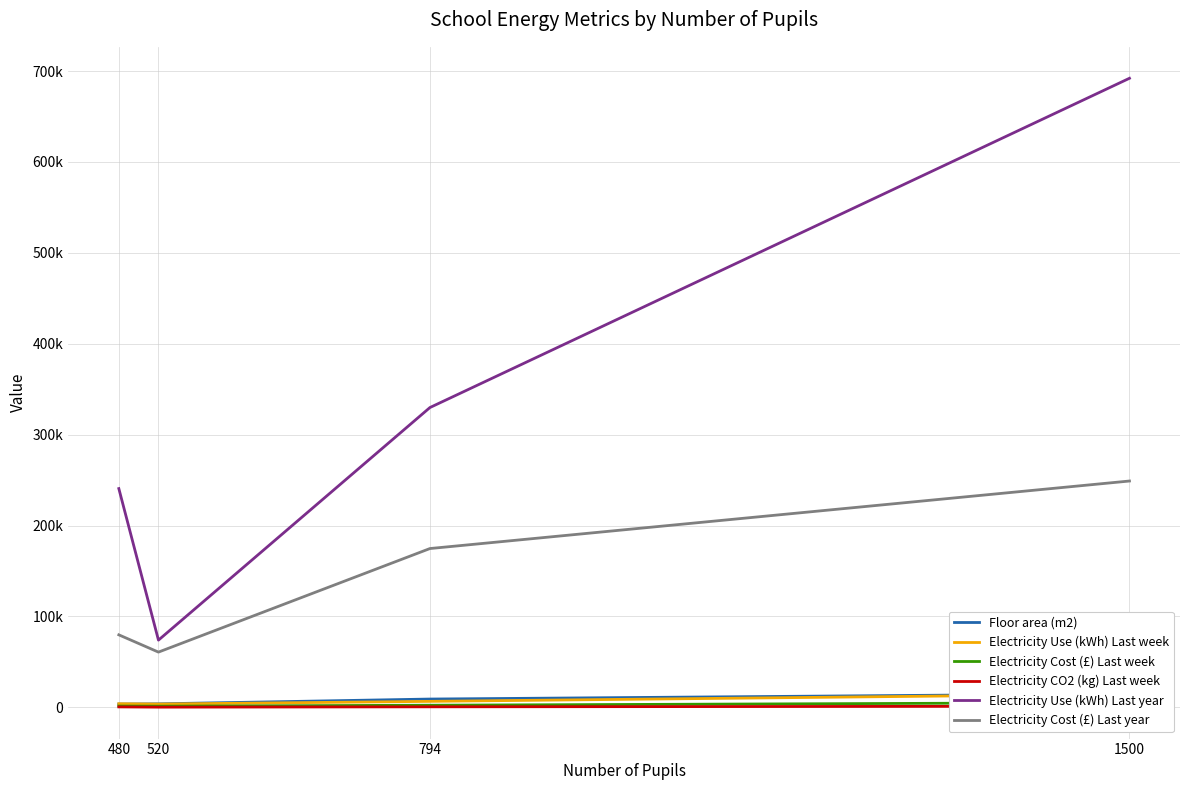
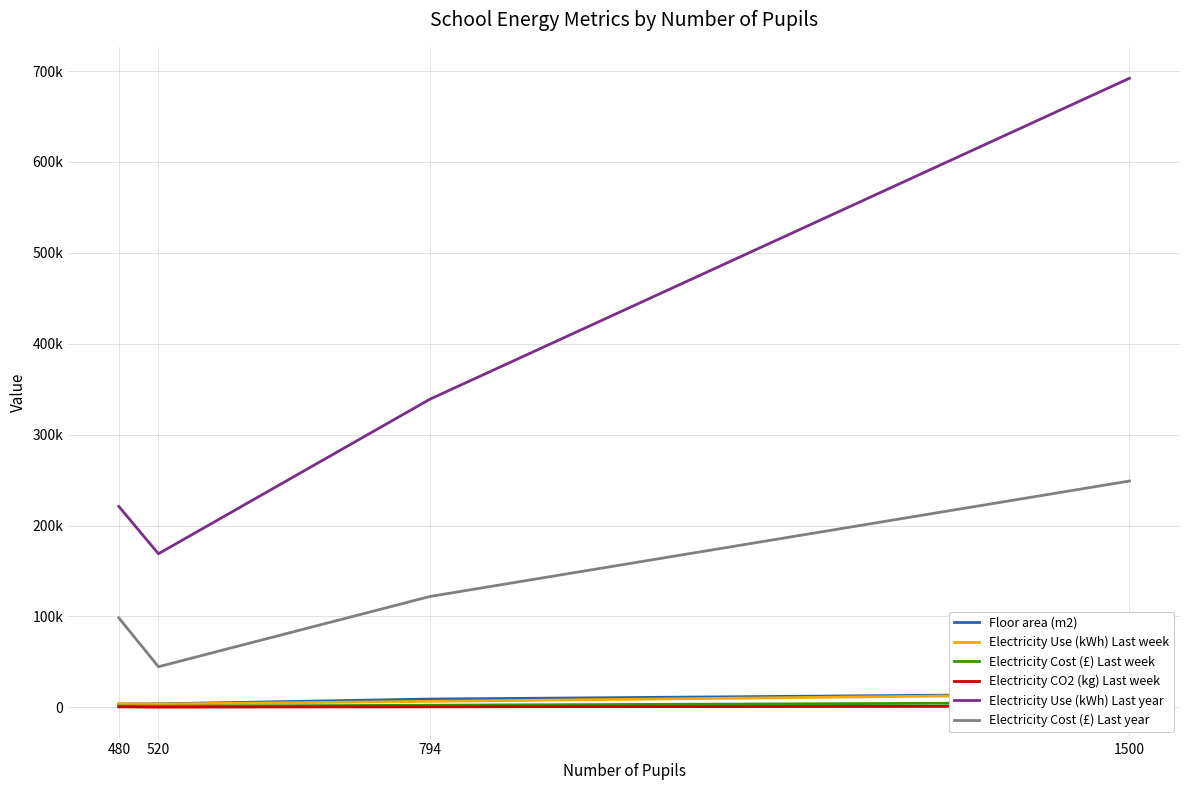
  {
    "Electricity Use (kWh) Last year": {
-     "480": 240000,
-     "520": 70000,
-     "794": 330000,
+     "480": 220000,
+     "520": 170000,
+     "794": 340000,
      "1500": 690000
    },
    "Electricity Cost (£) Last year": {
-     "480": 80000,
-     "520": 60000,
-     "794": 170000,
+     "480": 100000,
+     "520": 40000,
+     "794": 120000,
      "1500": 250000
    }
  }
